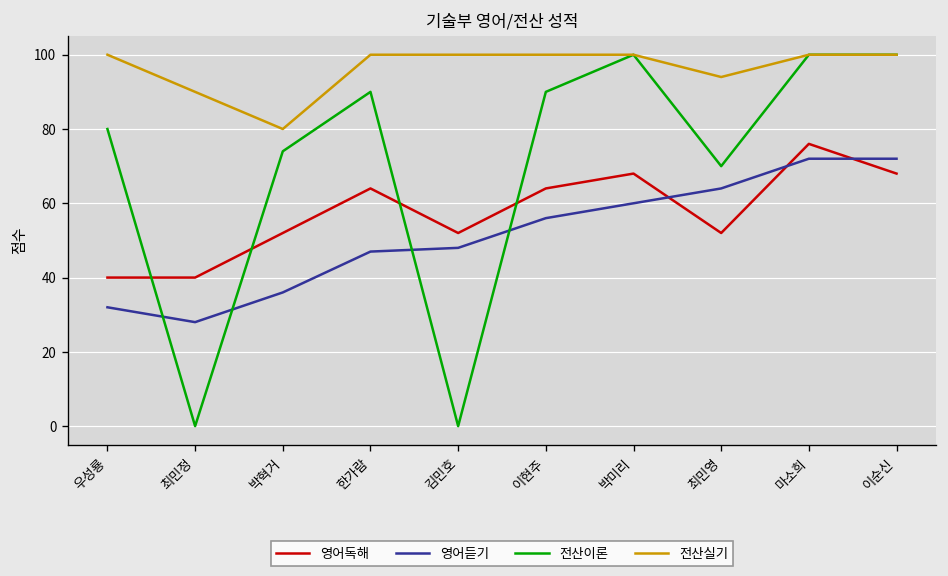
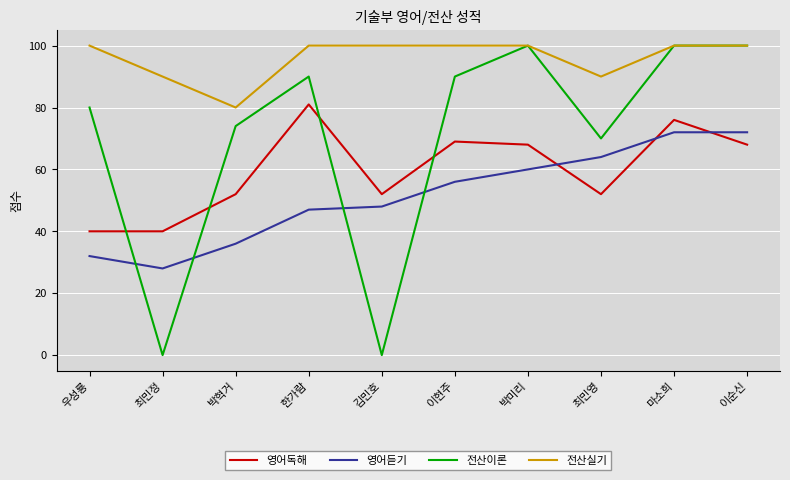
  {
    "영어독해": {
      "우성룡": 40,
      "최민정": 40,
      "박혁거": 52,
-     "한가람": 64,
+     "한가람": 81,
      "김민호": 52,
-     "이현주": 64,
+     "이현주": 69,
      "박미리": 68,
      "최민영": 52,
      "마소희": 76,
      "이순신": 68
    },
    "영어듣기": {
      "우성룡": 32,
      "최민정": 28,
      "박혁거": 36,
      "한가람": 47,
      "김민호": 48,
      "이현주": 56,
      "박미리": 60,
      "최민영": 64,
      "마소희": 72,
      "이순신": 72
    },
    "전산이론": {
      "우성룡": 80,
      "최민정": 0,
      "박혁거": 74,
      "한가람": 90,
      "김민호": 0,
      "이현주": 90,
      "최민영": 70
    },
    "전산실기": {
      "우성룡": 100,
      "최민정": 90,
      "박혁거": 80,
      "한가람": 100,
      "김민호": 100,
      "이현주": 100,
-     "최민영": 94
+     "최민영": 90
    }
  }
